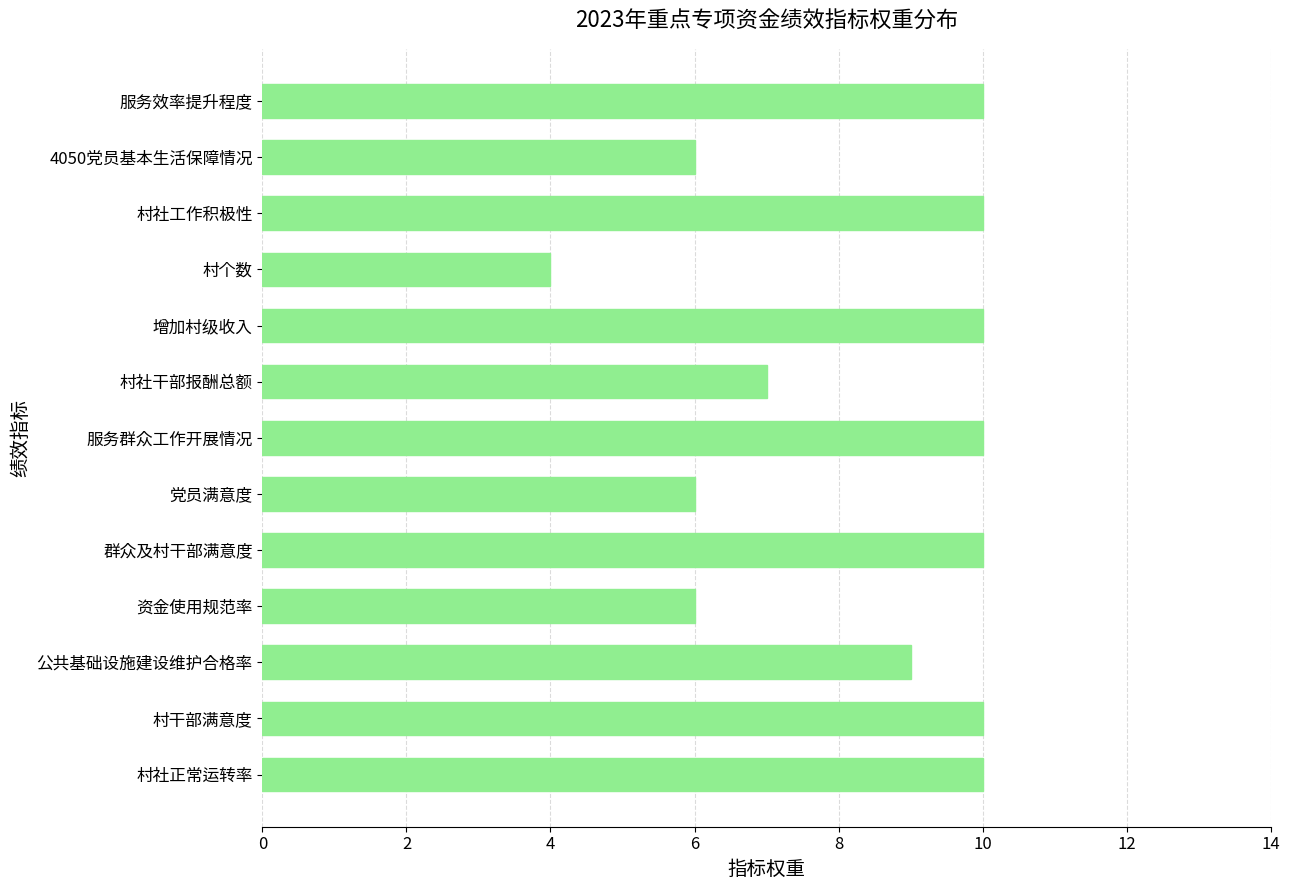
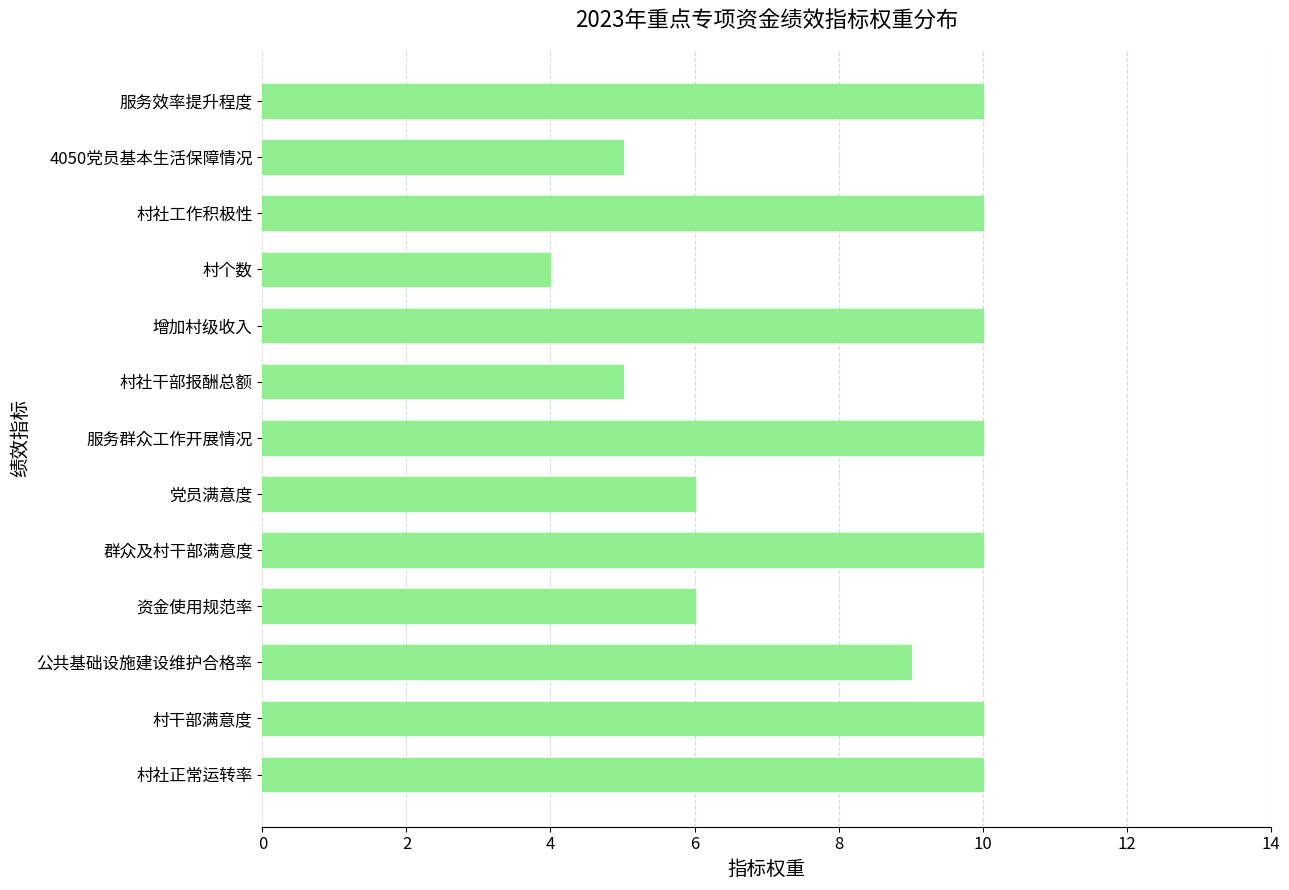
  {
    "服务效率提升程度": 10,
-   "4050党员基本生活保障情况": 6,
+   "4050党员基本生活保障情况": 5,
    "村社工作积极性": 10,
    "村个数": 4,
    "增加村级收入": 10,
-   "村社干部报酬总额": 7,
+   "村社干部报酬总额": 5,
    "服务群众工作开展情况": 10,
    "党员满意度": 6,
    "群众及村干部满意度": 10,
    "资金使用规范率": 6,
    "公共基础设施建设维护合格率": 9,
    "村干部满意度": 10,
    "村社正常运转率": 10
  }
